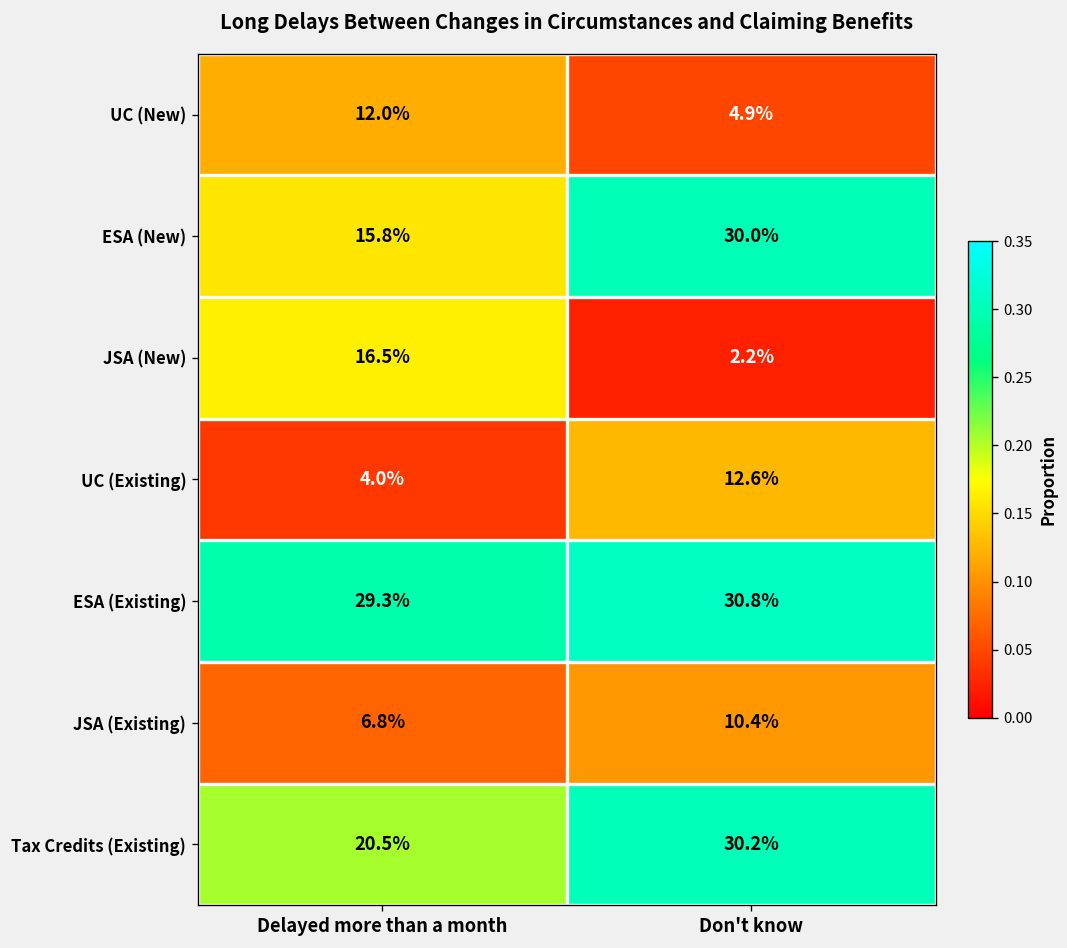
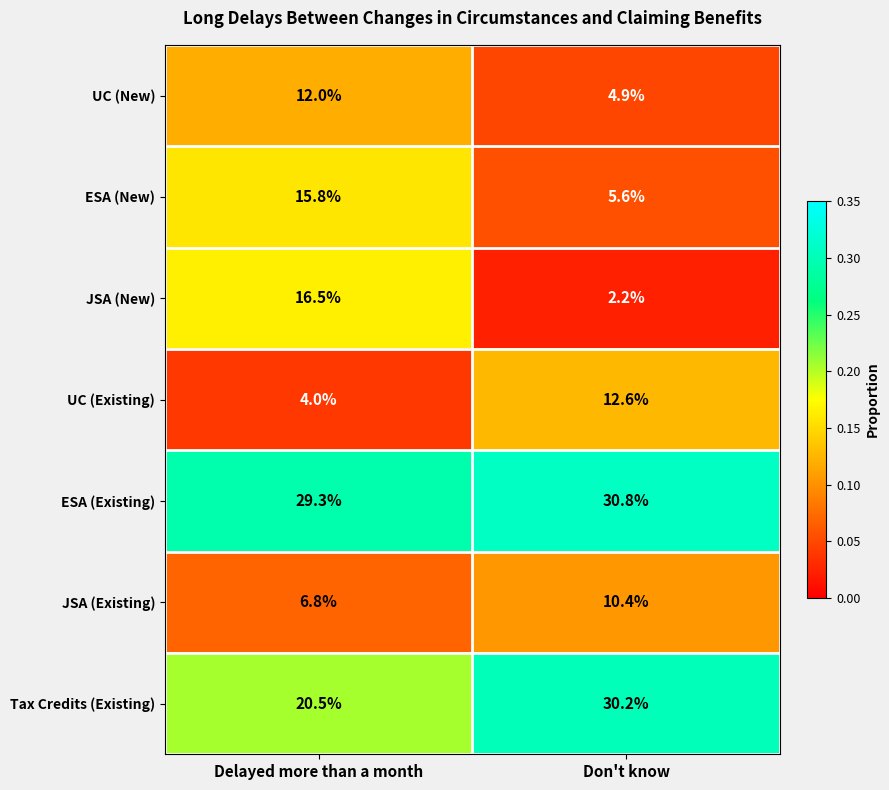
  {
    "UC (New)": {
      "Delayed more than a month": "12.0%",
      "Don't know": "4.9%"
    },
    "ESA (New)": {
      "Delayed more than a month": "15.8%",
-     "Don't know": "30.0%"
+     "Don't know": "5.6%"
    },
    "JSA (New)": {
      "Delayed more than a month": "16.5%",
      "Don't know": "2.2%"
    },
    "UC (Existing)": {
      "Delayed more than a month": "4.0%",
      "Don't know": "12.6%"
    },
    "ESA (Existing)": {
      "Delayed more than a month": "29.3%",
      "Don't know": "30.8%"
    },
    "JSA (Existing)": {
      "Delayed more than a month": "6.8%",
      "Don't know": "10.4%"
    },
    "Tax Credits (Existing)": {
      "Delayed more than a month": "20.5%",
      "Don't know": "30.2%"
    }
  }
